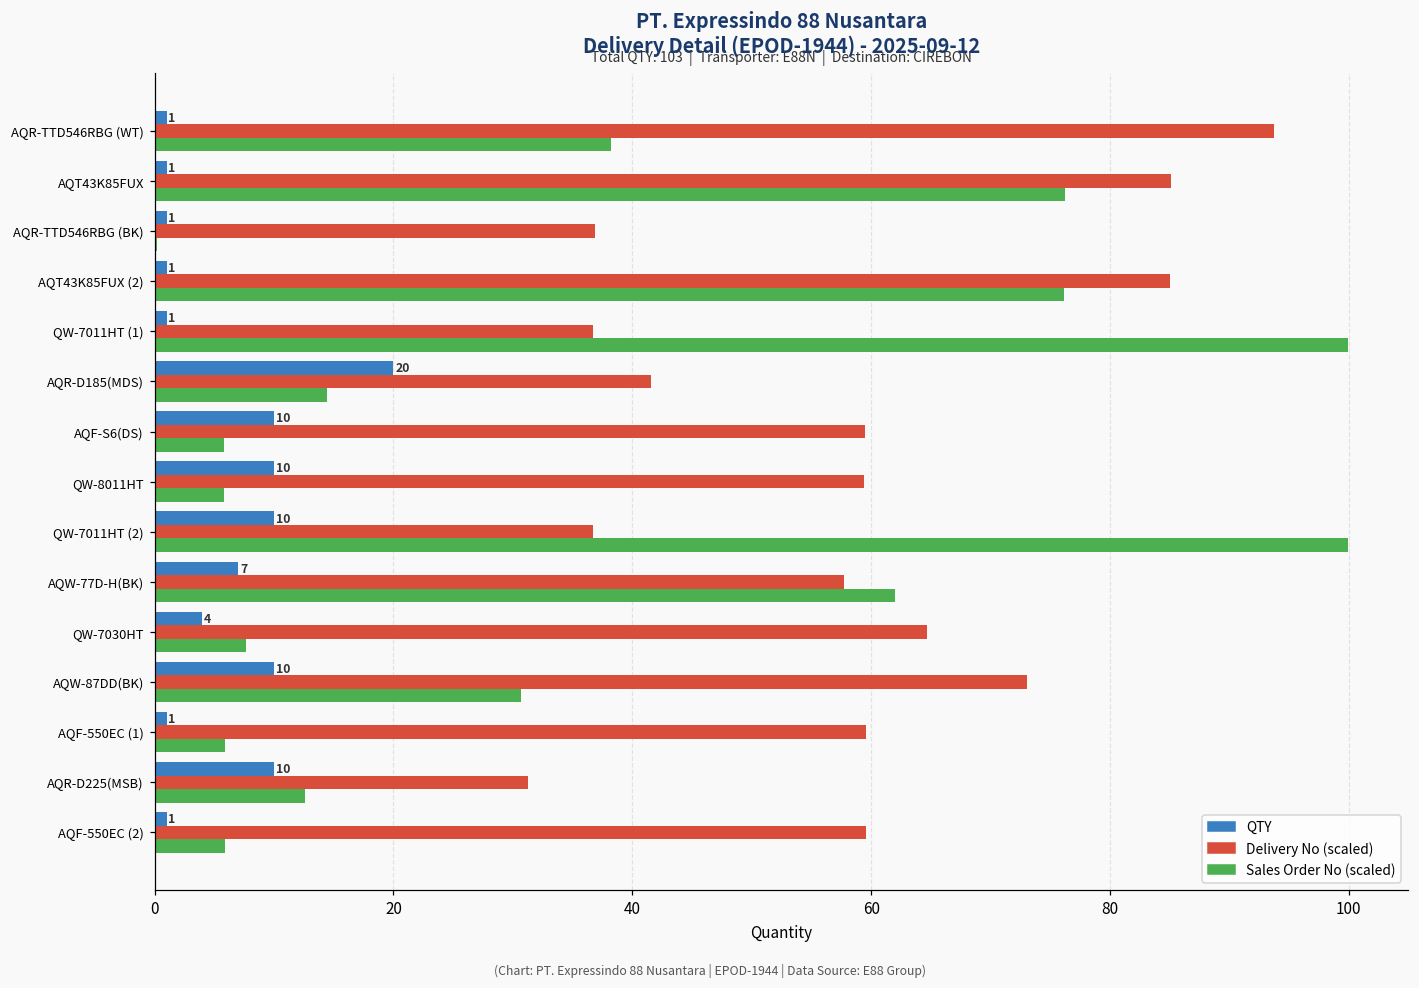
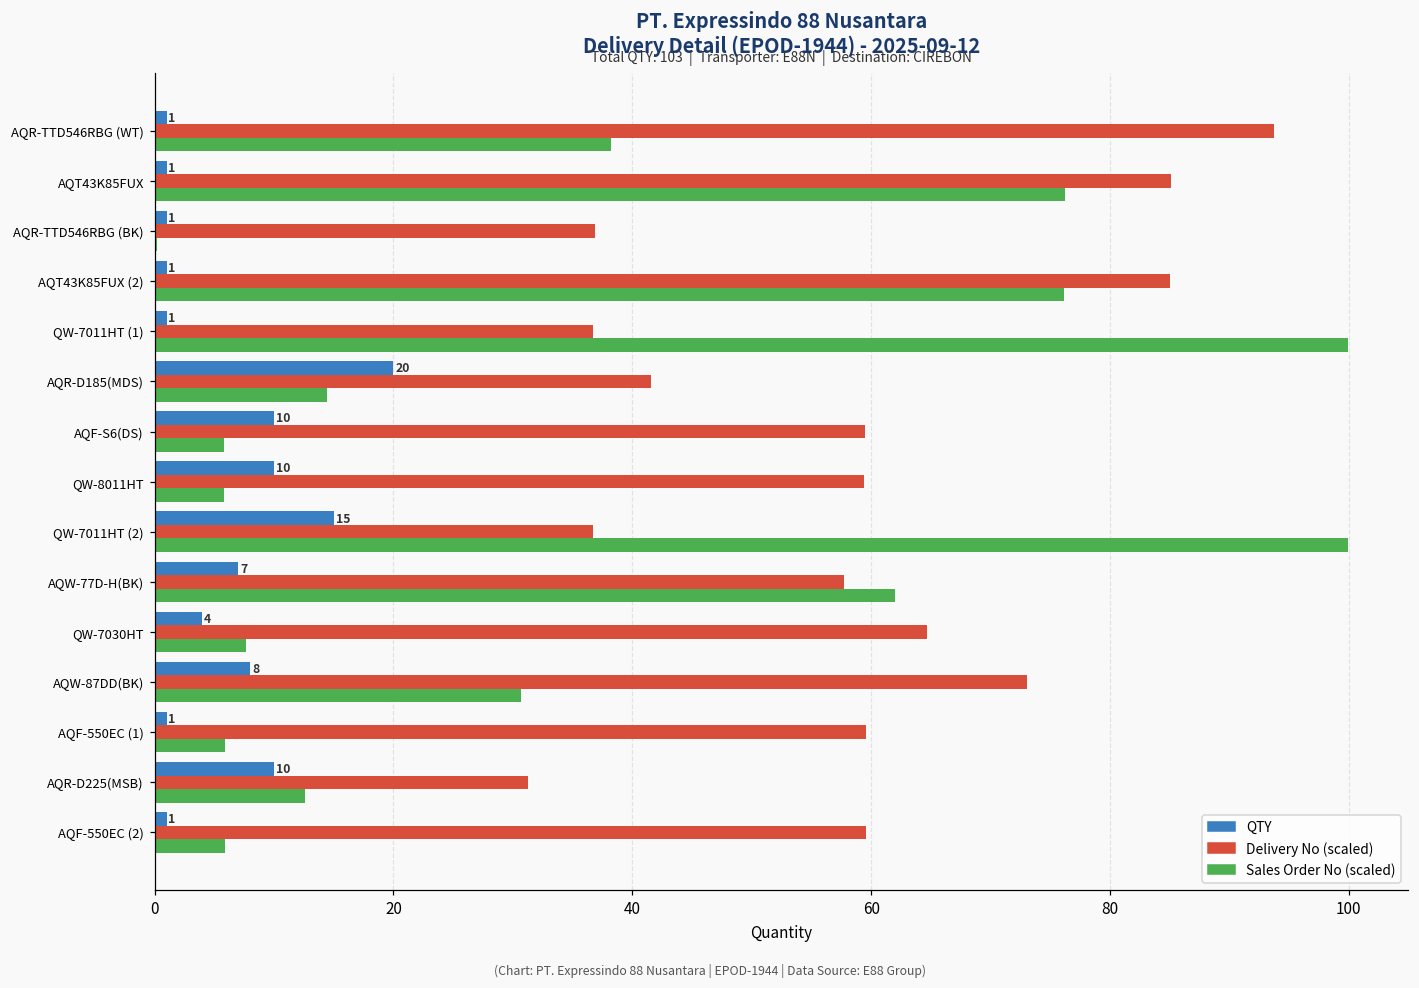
  {
    "QTY": {
      "AQR-TTD546RBG (WT)": 1,
      "AQT43K85FUX": 1,
      "AQR-TTD546RBG (BK)": 1,
      "AQT43K85FUX (2)": 1,
      "QW-7011HT (1)": 1,
      "AQR-D185(MDS)": 20,
      "AQF-S6(DS)": 10,
      "QW-8011HT": 10,
-     "QW-7011HT (2)": 10,
+     "QW-7011HT (2)": 15,
      "AQW-77D-H(BK)": 7,
      "QW-7030HT": 4,
-     "AQW-87DD(BK)": 10,
+     "AQW-87DD(BK)": 8,
      "AQF-550EC (1)": 1,
      "AQR-D225(MSB)": 10,
      "AQF-550EC (2)": 1
    },
    "Delivery No (scaled)": {
      "AQR-TTD546RBG (WT)": 93.7,
      "AQT43K85FUX": 85.1,
      "AQR-TTD546RBG (BK)": 36.9,
      "AQT43K85FUX (2)": 85.1,
      "QW-7011HT (1)": 36.7,
      "AQR-D185(MDS)": 41.6,
      "AQF-S6(DS)": 59.5,
      "QW-8011HT": 59.4,
      "QW-7011HT (2)": 36.7,
      "AQW-77D-H(BK)": 57.7,
      "QW-7030HT": 64.7,
      "AQW-87DD(BK)": 73.1,
      "AQF-550EC (1)": 59.6,
      "AQR-D225(MSB)": 31.2,
      "AQF-550EC (2)": 59.5
    },
    "Sales Order No (scaled)": {
      "AQR-TTD546RBG (WT)": 38.3,
      "AQT43K85FUX": 76.2,
      "AQT43K85FUX (2)": 76.2,
      "QW-7011HT (1)": 100.0,
      "AQR-D185(MDS)": 14.5,
      "AQF-S6(DS)": 5.8,
      "QW-8011HT": 5.8,
      "QW-7011HT (2)": 100.0,
      "AQW-77D-H(BK)": 62.0,
      "AQW-87DD(BK)": 30.7,
      "AQF-550EC (1)": 5.9,
      "AQR-D225(MSB)": 12.6,
      "AQF-550EC (2)": 5.9
    }
  }
